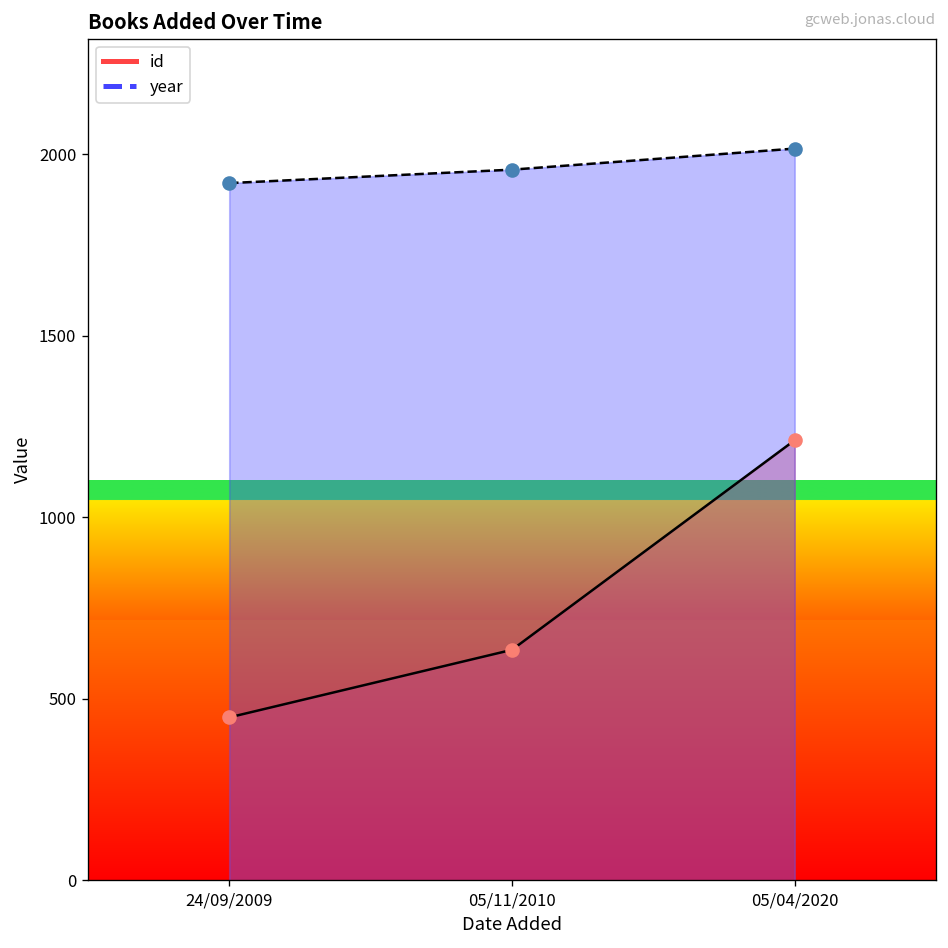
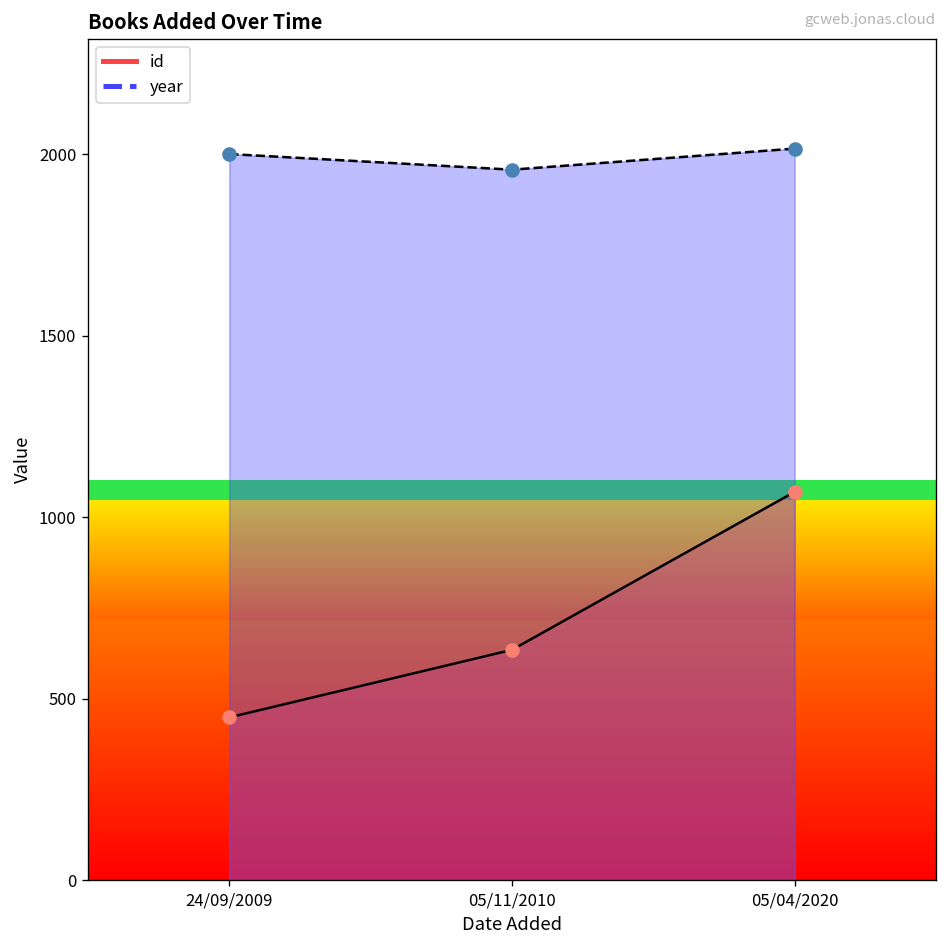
  {
    "id": {
      "24/09/2009": 450,
      "05/11/2010": 640,
-     "05/04/2020": 1210
+     "05/04/2020": 1070
    },
    "year": {
-     "24/09/2009": 1920,
+     "24/09/2009": 2000,
      "05/11/2010": 1960,
      "05/04/2020": 2020
    }
  }
